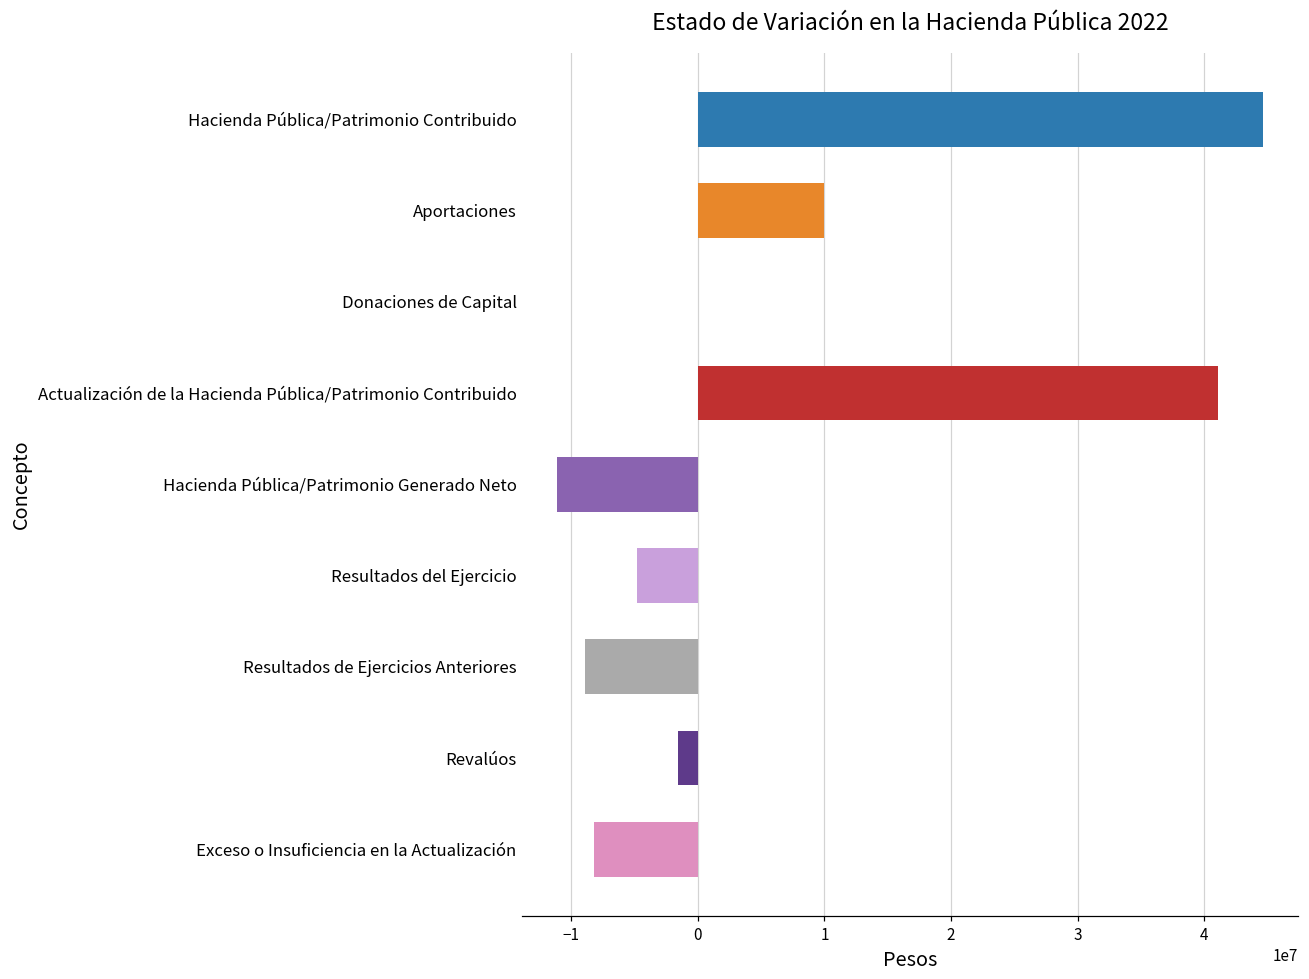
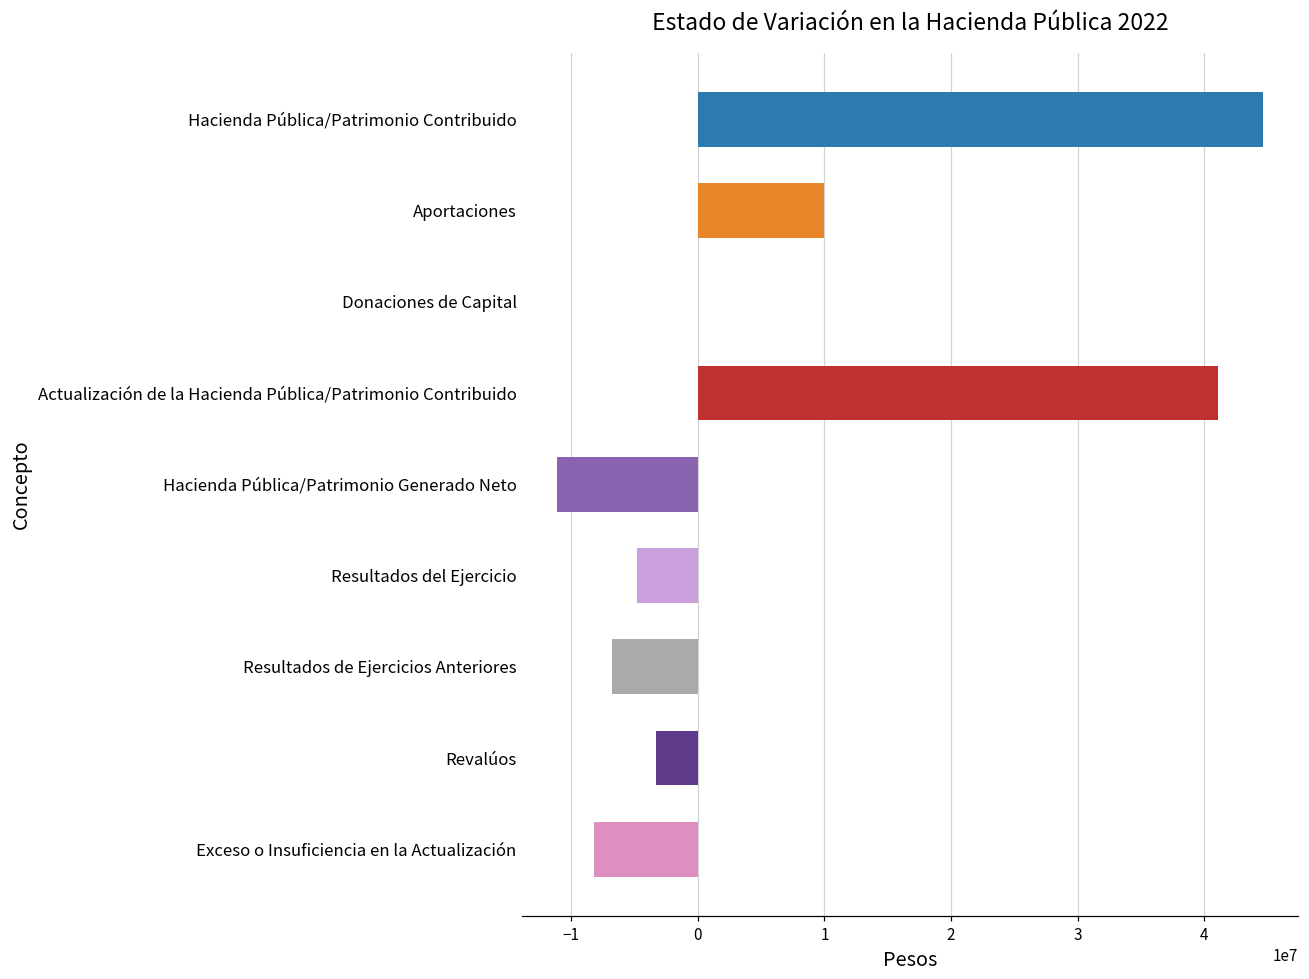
  {
    "Hacienda Pública/Patrimonio Contribuido": 44600000,
    "Aportaciones": 10000000,
    "Donaciones de Capital": 0,
    "Actualización de la Hacienda Pública/Patrimonio Contribuido": 41100000,
    "Hacienda Pública/Patrimonio Generado Neto": -11100000,
    "Resultados del Ejercicio": -4800000,
-   "Resultados de Ejercicios Anteriores": -8900000,
-   "Revalúos": -1600000,
+   "Resultados de Ejercicios Anteriores": -6800000,
+   "Revalúos": -3300000,
    "Exceso o Insuficiencia en la Actualización": -8200000
  }
